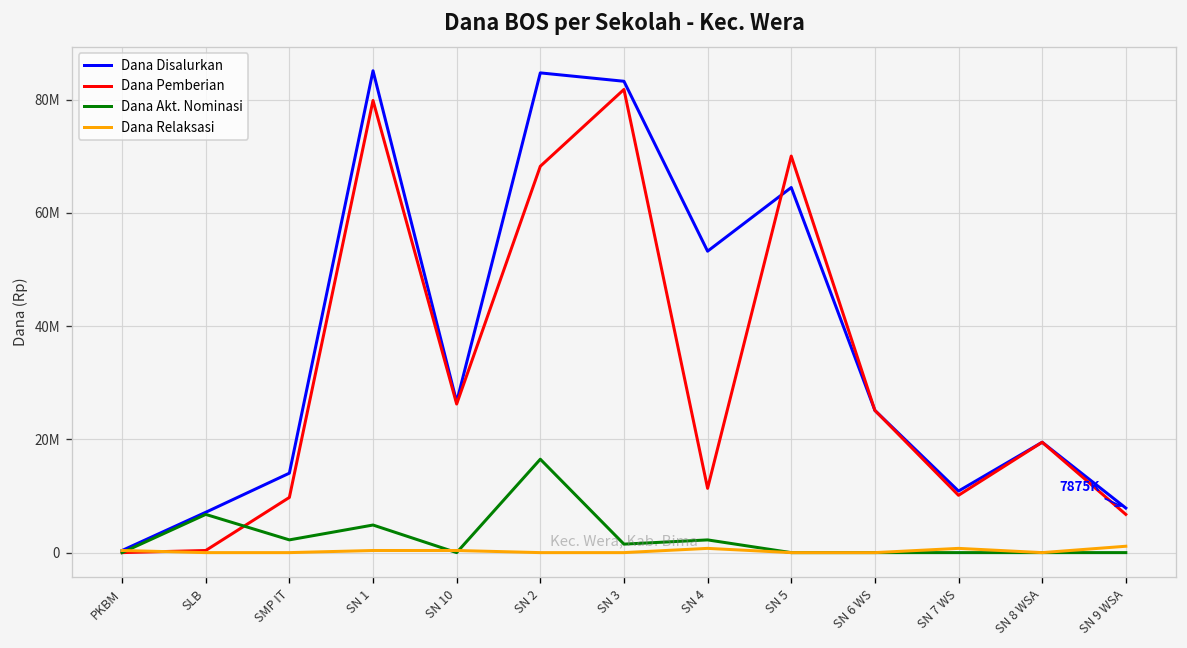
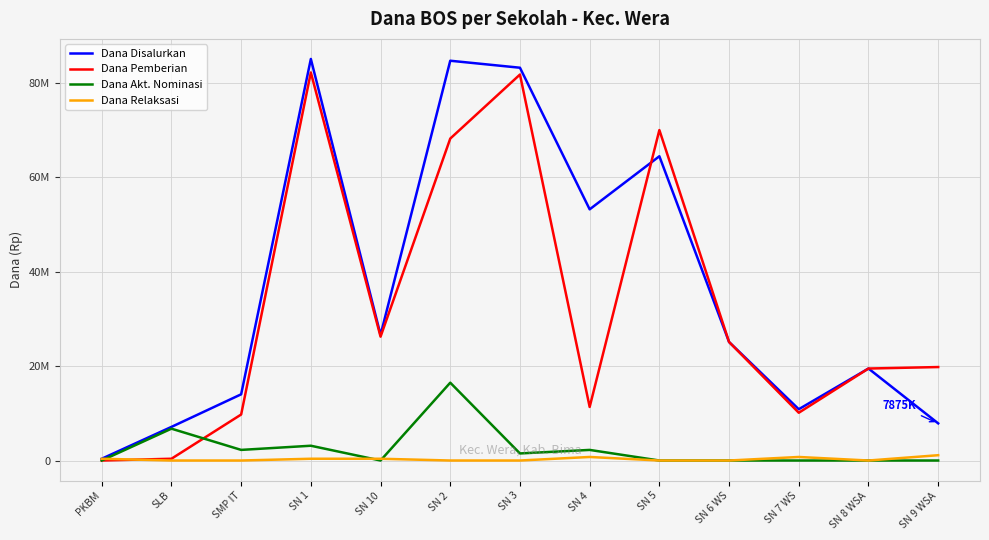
  {
    "Dana Disalurkan": {
      "SN 9 WSA": "7875K"
    },
    "Dana Pemberian": {
      "SMP IT": "10000000",
-     "SN 1": "80000000",
+     "SN 1": "82000000",
      "SN 2": "68000000",
      "SN 3": "82000000",
      "SN 4": "11000000",
      "SN 5": "70000000",
      "SN 7 WS": "10000000",
-     "SN 9 WSA": "7000000"
+     "SN 9 WSA": "20000000"
    },
    "Dana Akt. Nominasi": {
      "SMP IT": "2000000",
-     "SN 1": "5000000",
+     "SN 1": "3000000",
      "SN 2": "17000000",
      "SN 3": "2000000",
      "SN 4": "2000000",
      "SN 7 WS": "0",
      "SN 9 WSA": "0"
    },
    "Dana Relaksasi": {
      "SMP IT": "0",
      "SN 1": "0",
      "SN 2": "0",
      "SN 3": "0",
      "SN 4": "1000000",
      "SN 7 WS": "1000000",
      "SN 9 WSA": "1000000"
    }
  }
